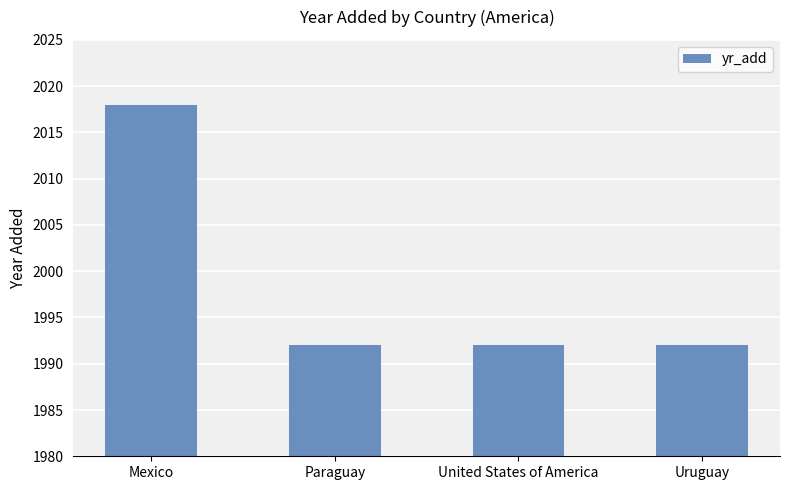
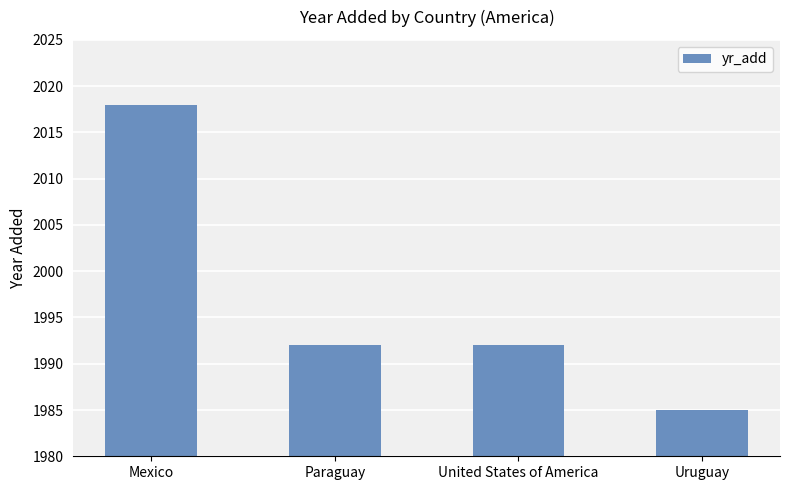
  {
    "Mexico": 2018,
    "Paraguay": 1992,
    "United States of America": 1992,
-   "Uruguay": 1992
+   "Uruguay": 1985
  }
